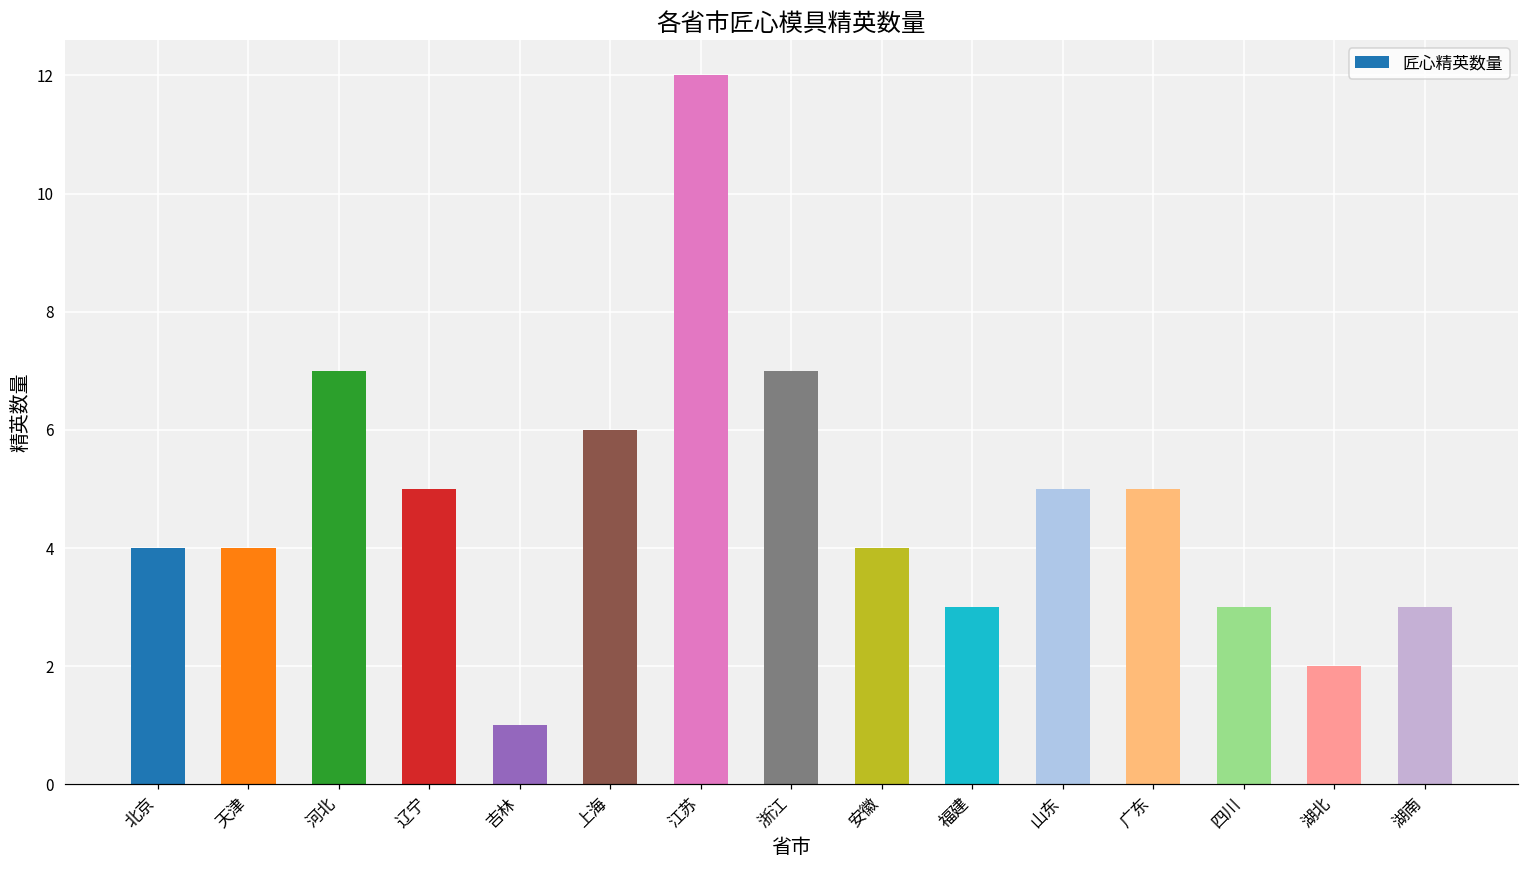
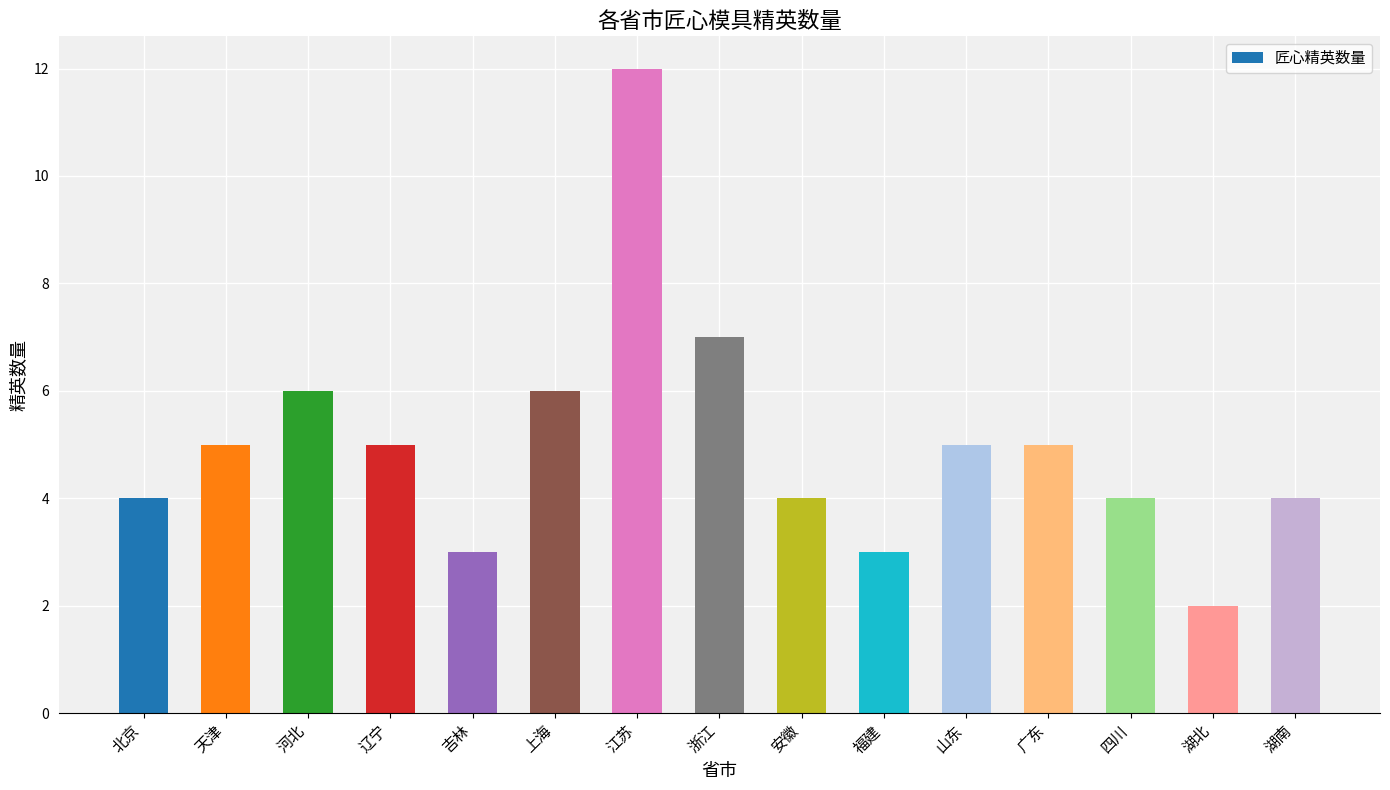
  {
    "北京": 4,
-   "天津": 4,
-   "河北": 7,
+   "天津": 5,
+   "河北": 6,
    "辽宁": 5,
-   "吉林": 1,
+   "吉林": 3,
    "上海": 6,
    "江苏": 12,
    "浙江": 7,
    "安徽": 4,
    "福建": 3,
    "山东": 5,
    "广东": 5,
-   "四川": 3,
+   "四川": 4,
    "湖北": 2,
-   "湖南": 3
+   "湖南": 4
  }
